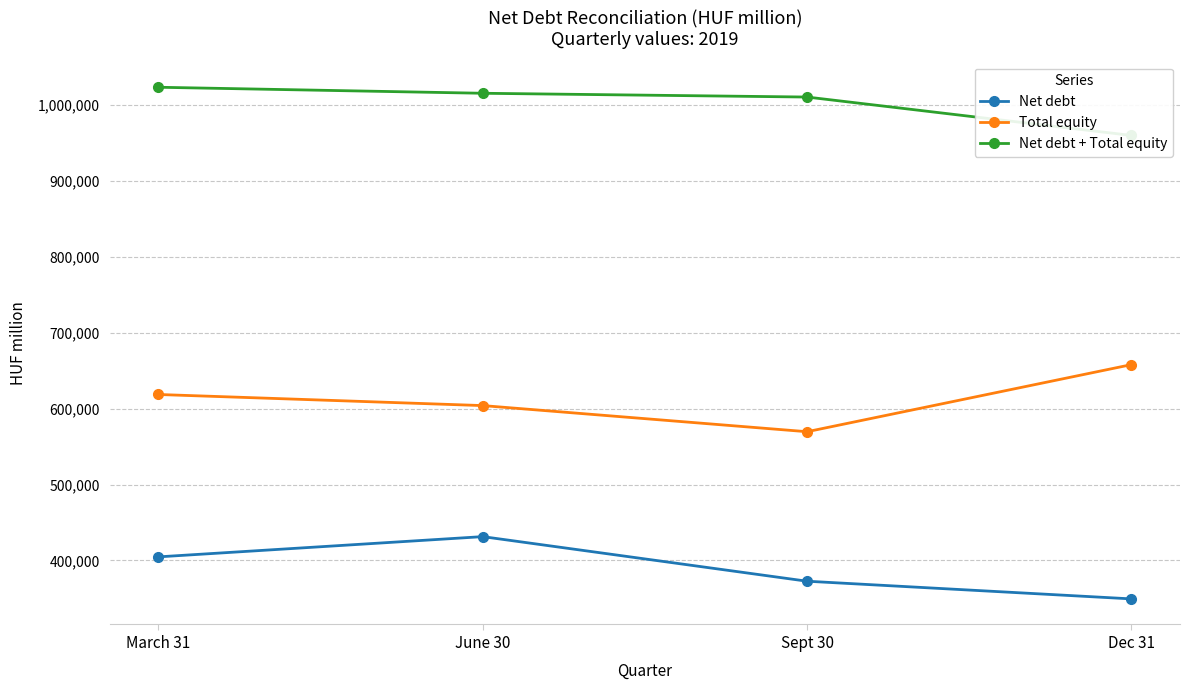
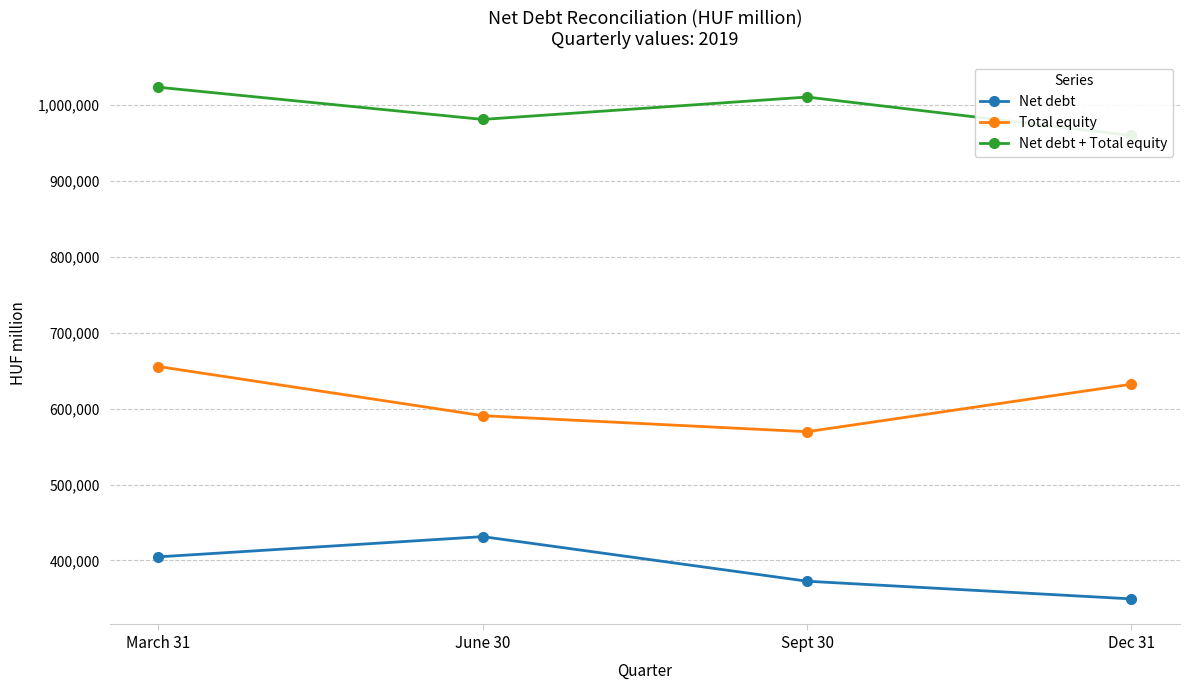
  {
    "Net debt": {
      "March 31": "400,000",
      "June 30": "430,000",
      "Sept 30": "370,000",
      "Dec 31": "350,000"
    },
    "Total equity": {
-     "March 31": "620,000",
-     "June 30": "600,000",
+     "March 31": "660,000",
+     "June 30": "590,000",
      "Sept 30": "570,000",
-     "Dec 31": "660,000"
+     "Dec 31": "630,000"
    },
    "Net debt + Total equity": {
      "March 31": "1,020,000",
-     "June 30": "1,020,000",
+     "June 30": "980,000",
      "Sept 30": "1,010,000"
    }
  }
